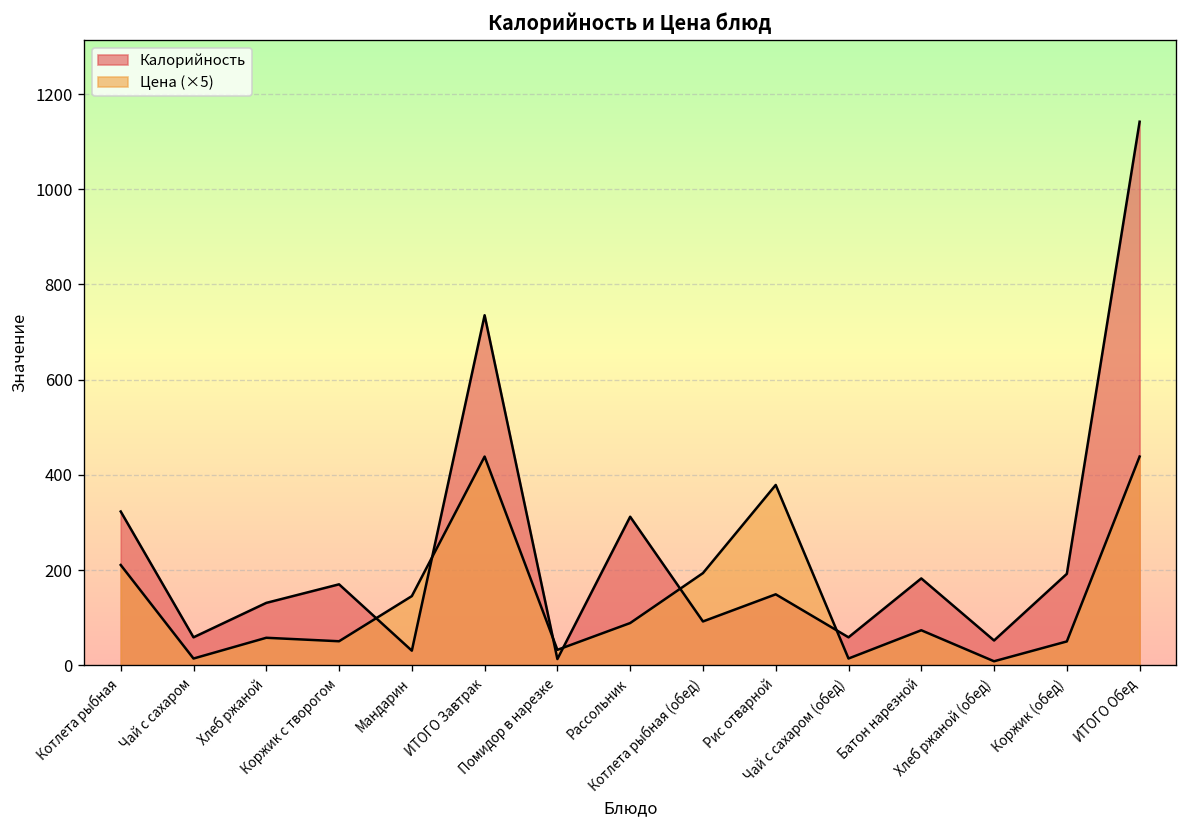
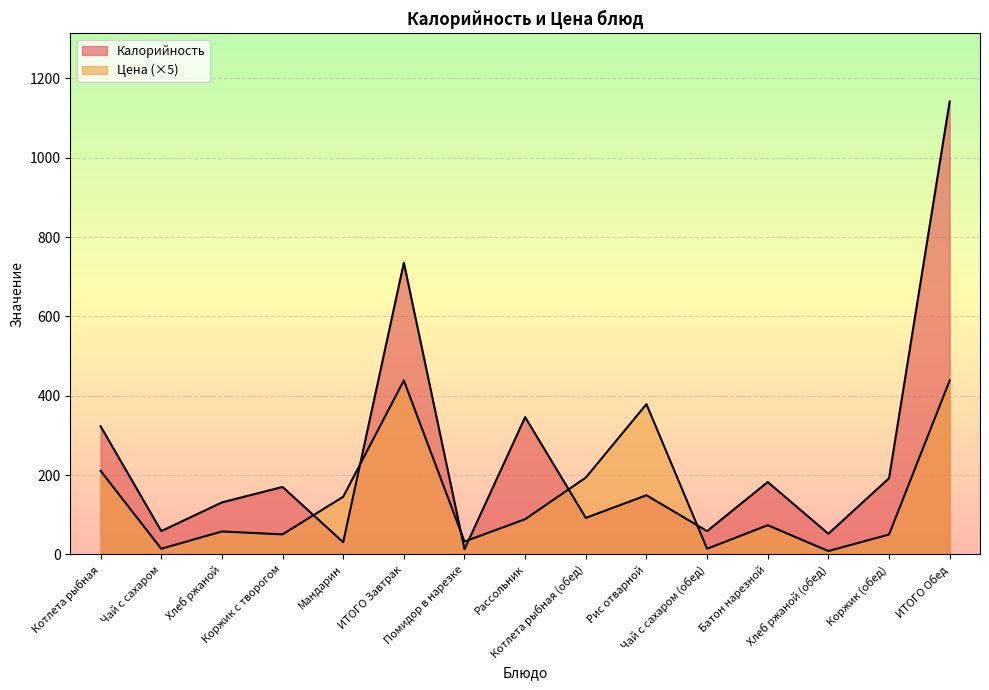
  {
    "Калорийность": {
      "Котлета рыбная": 320,
      "Чай с сахаром": 60,
      "Хлеб ржаной": 130,
      "Коржик с творогом": 170,
      "Мандарин": 30,
      "ИТОГО Завтрак": 740,
      "Помидор в нарезке": 10,
-     "Рассольник": 310,
+     "Рассольник": 350,
      "Котлета рыбная (обед)": 90,
      "Рис отварной": 150,
      "Чай с сахаром (обед)": 60,
      "Батон нарезной": 180,
      "Хлеб ржаной (обед)": 50,
      "Коржик (обед)": 190,
      "ИТОГО Обед": 1140
    },
    "Цена (×5)": {
      "Котлета рыбная": 210,
      "Чай с сахаром": 10,
      "Хлеб ржаной": 60,
      "Коржик с творогом": 50,
      "Мандарин": 150,
      "ИТОГО Завтрак": 440,
      "Помидор в нарезке": 30,
      "Рассольник": 90,
      "Котлета рыбная (обед)": 190,
      "Рис отварной": 380,
      "Чай с сахаром (обед)": 10,
      "Батон нарезной": 70,
      "Хлеб ржаной (обед)": 10,
      "Коржик (обед)": 50,
      "ИТОГО Обед": 440
    }
  }
